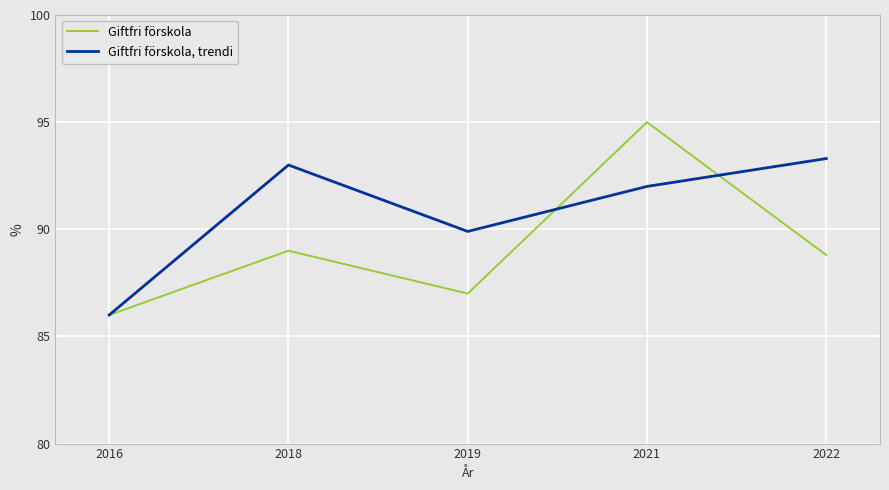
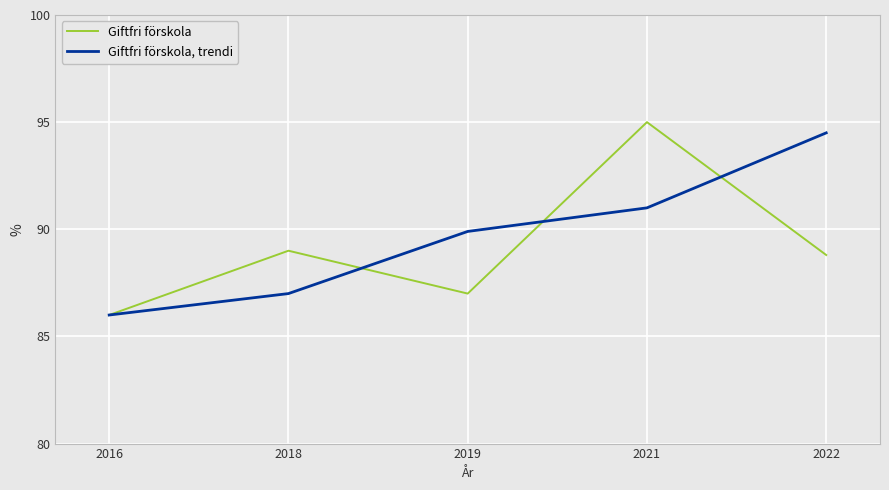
  {
    "Giftfri förskola": {
      "2018": 89.0,
      "2019": 87.0,
      "2021": 95.0,
      "2022": 88.8
    },
    "Giftfri förskola, trendi": {
-     "2018": 93,
+     "2018": 87,
      "2019": 89.9,
-     "2021": 92,
-     "2022": 93.3
+     "2021": 91,
+     "2022": 94.5
    }
  }
